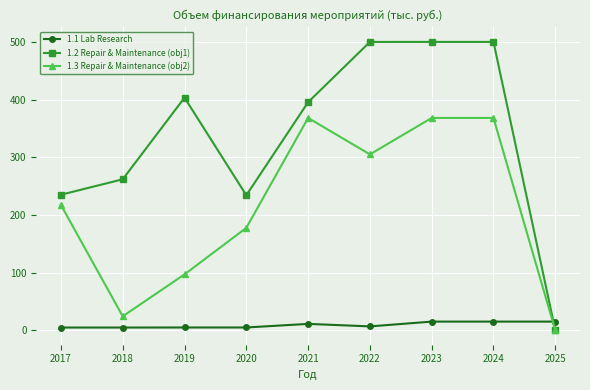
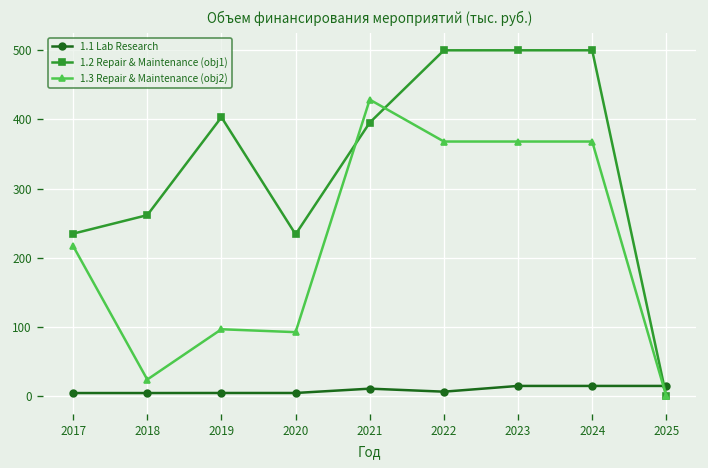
  {
    "1.3 Repair & Maintenance (obj2)": {
      "2017": 220,
      "2018": 20,
      "2019": 100,
-     "2020": 180,
-     "2021": 370,
-     "2022": 300,
+     "2020": 90,
+     "2021": 430,
+     "2022": 370,
      "2023": 370,
      "2024": 370
    }
  }
